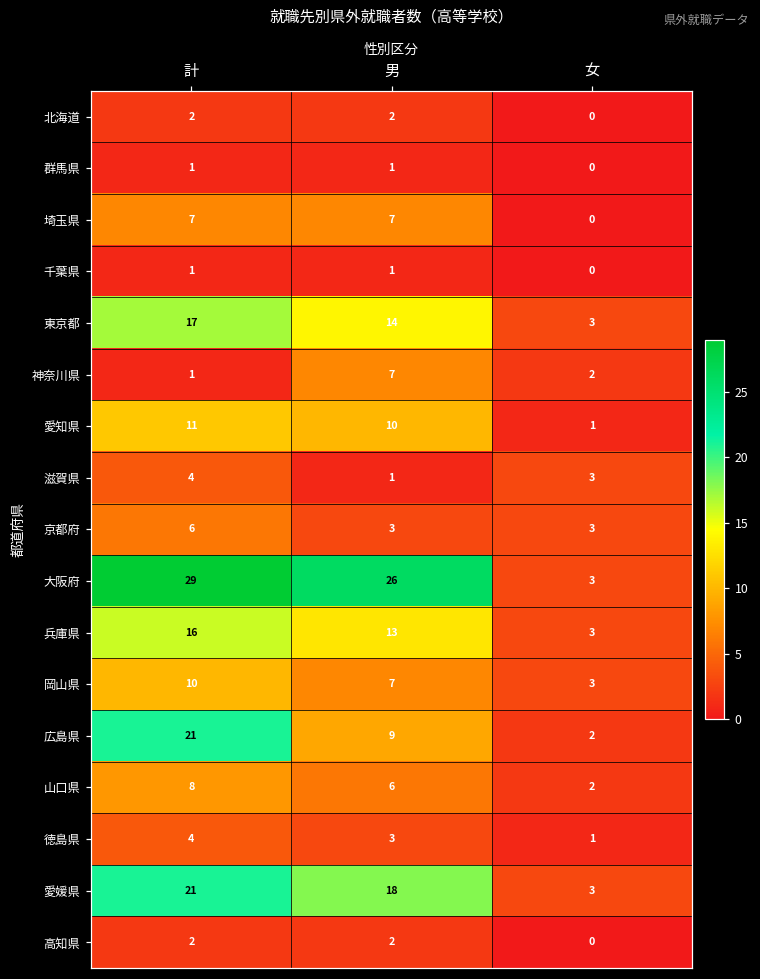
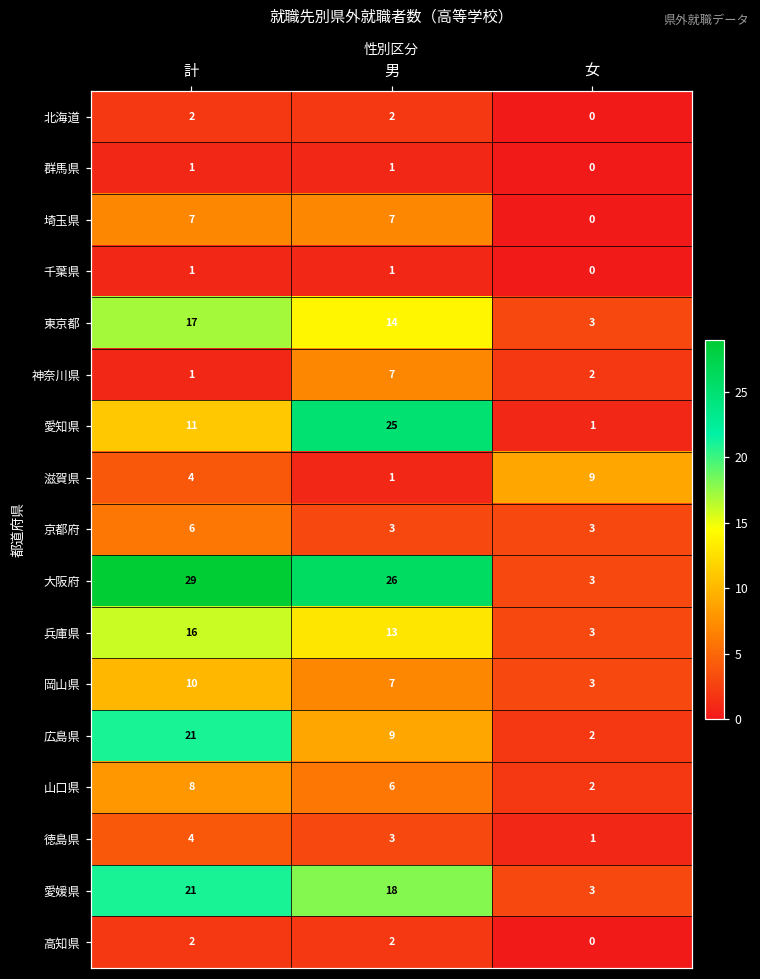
  {
    "北海道": {
      "計": 2,
      "男": 2,
      "女": 0
    },
    "群馬県": {
      "計": 1,
      "男": 1,
      "女": 0
    },
    "埼玉県": {
      "計": 7,
      "男": 7,
      "女": 0
    },
    "千葉県": {
      "計": 1,
      "男": 1,
      "女": 0
    },
    "東京都": {
      "計": 17,
      "男": 14,
      "女": 3
    },
    "神奈川県": {
      "計": 1,
      "男": 7,
      "女": 2
    },
    "愛知県": {
      "計": 11,
-     "男": 10,
+     "男": 25,
      "女": 1
    },
    "滋賀県": {
      "計": 4,
      "男": 1,
-     "女": 3
+     "女": 9
    },
    "京都府": {
      "計": 6,
      "男": 3,
      "女": 3
    },
    "大阪府": {
      "計": 29,
      "男": 26,
      "女": 3
    },
    "兵庫県": {
      "計": 16,
      "男": 13,
      "女": 3
    },
    "岡山県": {
      "計": 10,
      "男": 7,
      "女": 3
    },
    "広島県": {
      "計": 21,
      "男": 9,
      "女": 2
    },
    "山口県": {
      "計": 8,
      "男": 6,
      "女": 2
    },
    "徳島県": {
      "計": 4,
      "男": 3,
      "女": 1
    },
    "愛媛県": {
      "計": 21,
      "男": 18,
      "女": 3
    },
    "高知県": {
      "計": 2,
      "男": 2,
      "女": 0
    }
  }
